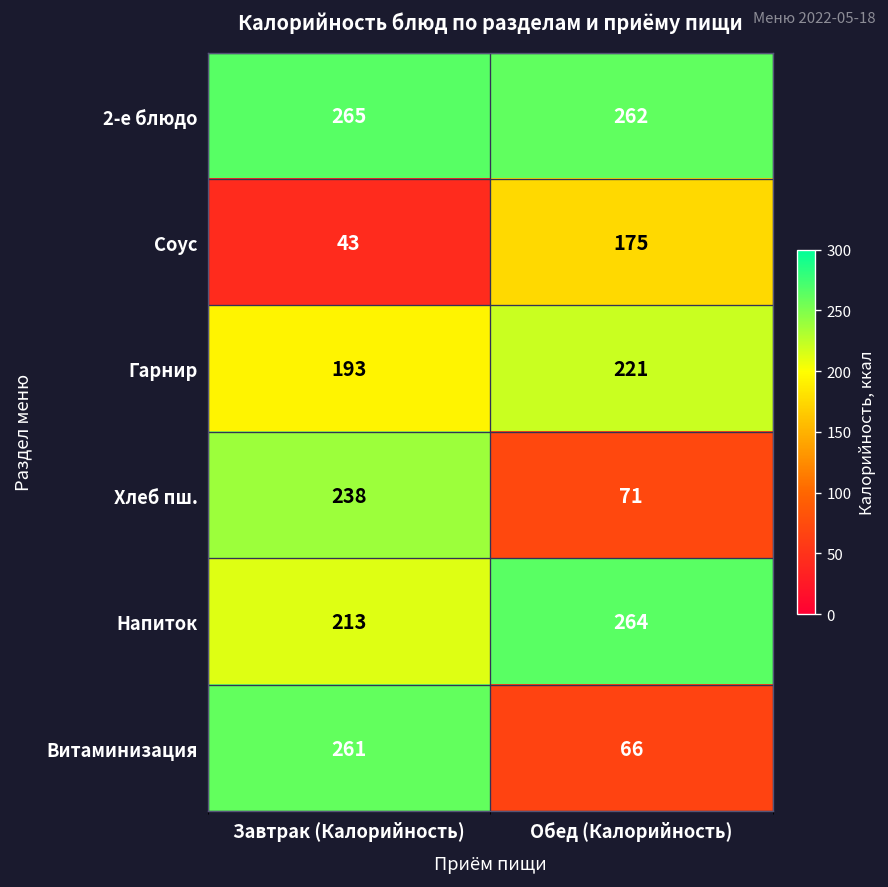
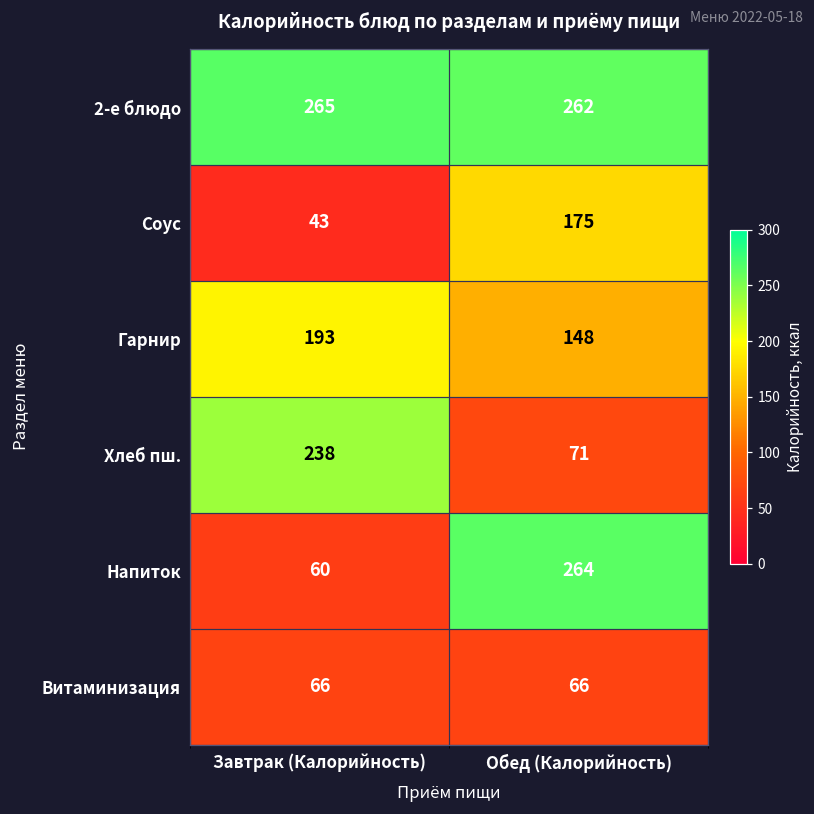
  {
    "2-е блюдо": {
      "Завтрак (Калорийность)": 265,
      "Обед (Калорийность)": 262
    },
    "Соус": {
      "Завтрак (Калорийность)": 43,
      "Обед (Калорийность)": 175
    },
    "Гарнир": {
      "Завтрак (Калорийность)": 193,
-     "Обед (Калорийность)": 221
+     "Обед (Калорийность)": 148
    },
    "Хлеб пш.": {
      "Завтрак (Калорийность)": 238,
      "Обед (Калорийность)": 71
    },
    "Напиток": {
-     "Завтрак (Калорийность)": 213,
+     "Завтрак (Калорийность)": 60,
      "Обед (Калорийность)": 264
    },
    "Витаминизация": {
-     "Завтрак (Калорийность)": 261,
+     "Завтрак (Калорийность)": 66,
      "Обед (Калорийность)": 66
    }
  }
